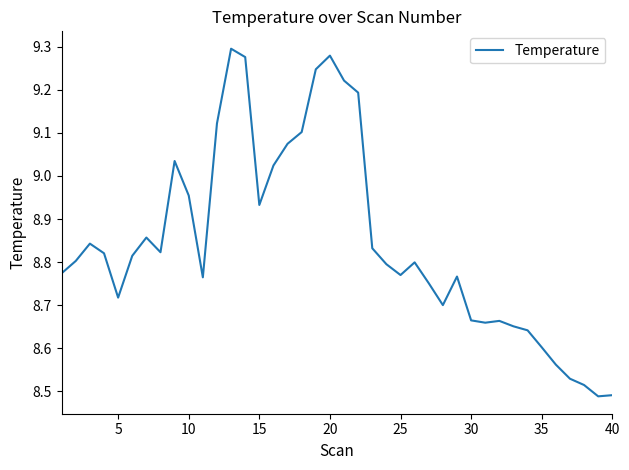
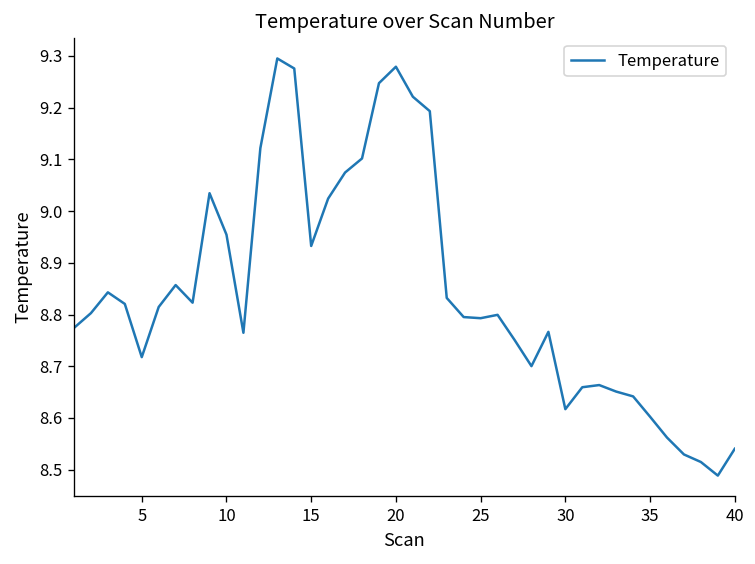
  {
    "5": 8.72,
    "10": 8.95,
    "15": 8.93,
    "20": 9.28,
-   "25": 8.77,
-   "30": 8.66,
+   "25": 8.79,
+   "30": 8.62,
    "35": 8.60,
-   "40": 8.49
+   "40": 8.54
  }
